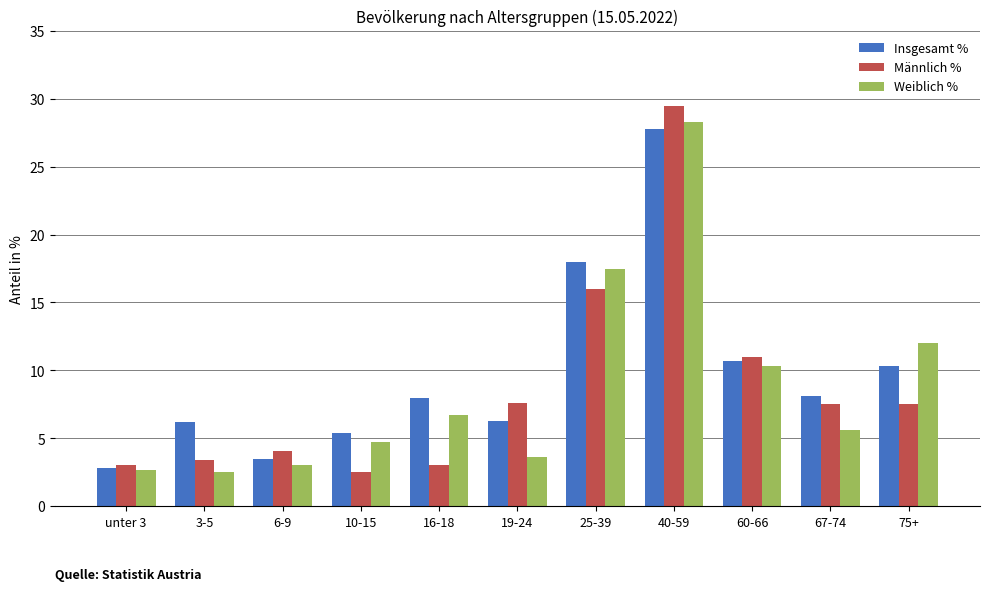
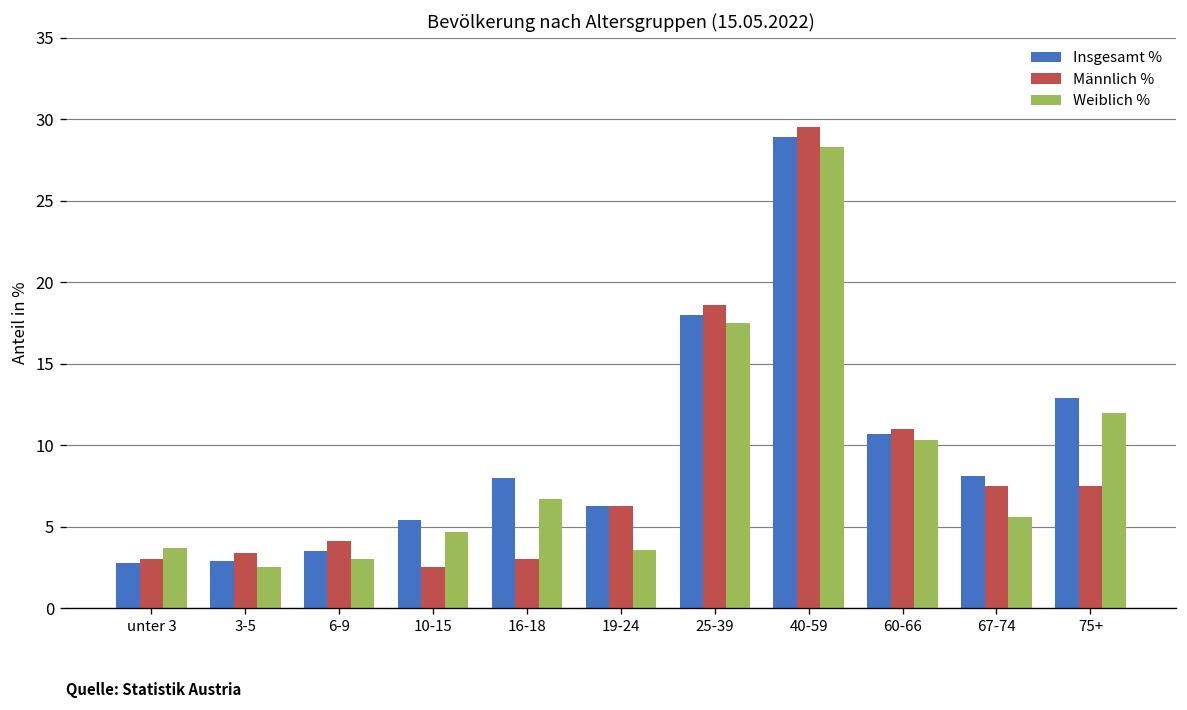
  {
    "Insgesamt %": {
      "unter 3": 2.8,
-     "3-5": 6.2,
+     "3-5": 2.9,
      "6-9": 3.5,
      "10-15": 5.4,
      "16-18": 8.0,
      "19-24": 6.3,
      "25-39": 18.0,
-     "40-59": 27.8,
+     "40-59": 28.9,
      "60-66": 10.7,
      "67-74": 8.1,
-     "75+": 10.3
+     "75+": 12.9
    },
    "Männlich %": {
      "unter 3": 3.0,
      "3-5": 3.4,
      "6-9": 4.1,
      "10-15": 2.5,
      "16-18": 3.0,
-     "19-24": 7.6,
-     "25-39": 16.0,
+     "19-24": 6.3,
+     "25-39": 18.6,
      "40-59": 29.5,
      "60-66": 11.0,
      "67-74": 7.5,
      "75+": 7.5
    },
    "Weiblich %": {
-     "unter 3": 2.7,
+     "unter 3": 3.7,
      "3-5": 2.5,
      "6-9": 3.0,
      "10-15": 4.7,
      "16-18": 6.7,
      "19-24": 3.6,
      "25-39": 17.5,
      "40-59": 28.3,
      "60-66": 10.3,
      "67-74": 5.6,
      "75+": 12.0
    }
  }
